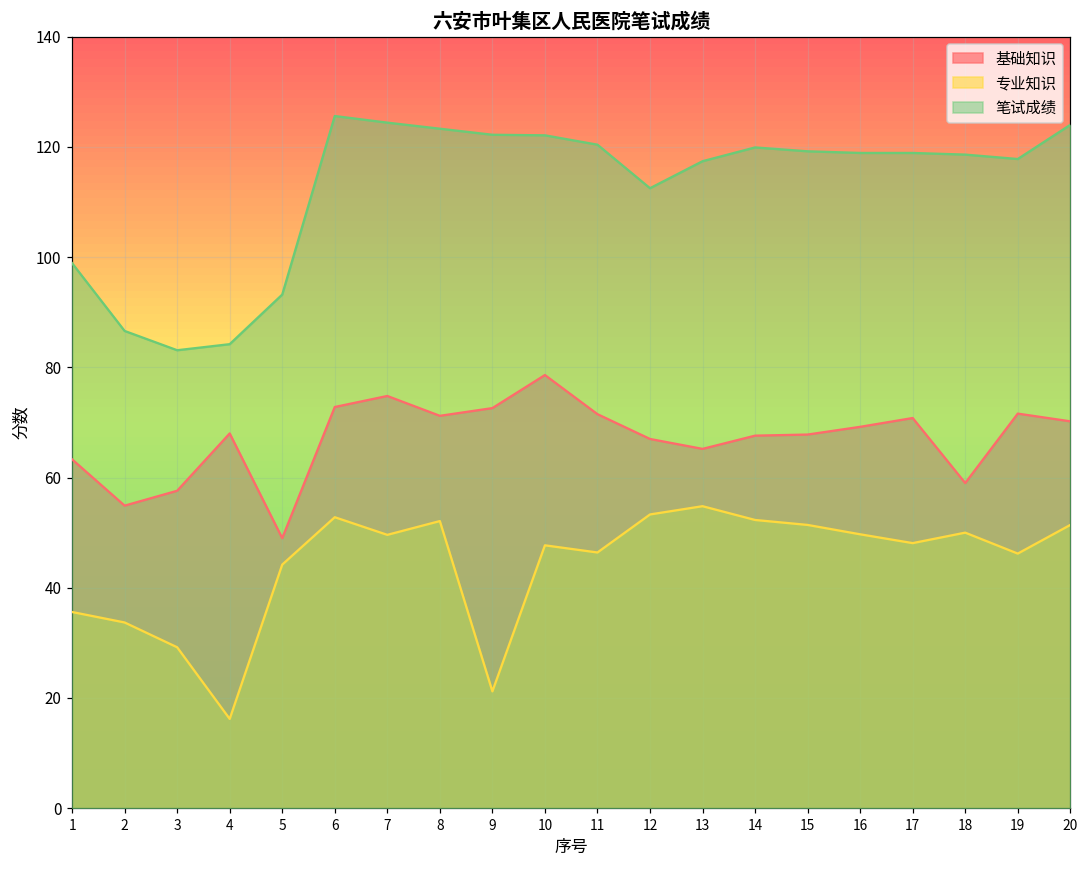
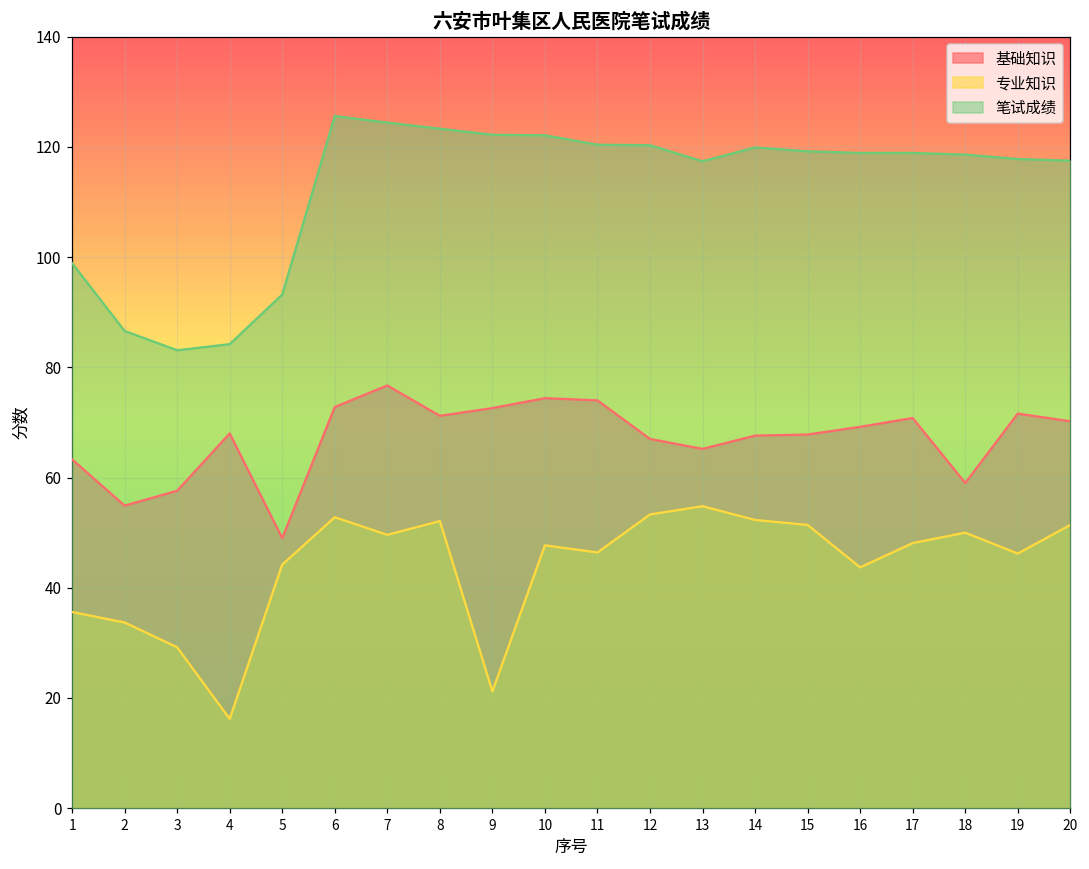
  {
    "基础知识": {
      "1": 63,
      "2": 55,
      "3": 58,
      "4": 68,
      "5": 49,
      "6": 73,
-     "7": 75,
+     "7": 77,
      "8": 71,
      "9": 73,
-     "10": 79,
-     "11": 72,
+     "10": 74,
+     "11": 74,
      "12": 67,
      "13": 65,
      "14": 68,
      "15": 68,
      "16": 69,
      "17": 71,
      "18": 59,
      "19": 72,
      "20": 70
    },
    "专业知识": {
      "1": 36,
      "2": 34,
      "3": 29,
      "4": 16,
      "5": 44,
      "6": 53,
      "7": 50,
      "8": 52,
      "9": 21,
      "10": 48,
      "11": 46,
      "12": 53,
      "13": 55,
      "14": 52,
      "15": 51,
-     "16": 50,
+     "16": 44,
      "17": 48,
      "18": 50,
      "19": 46,
      "20": 51
    },
    "笔试成绩": {
      "1": 99,
      "2": 87,
      "3": 83,
      "4": 84,
      "5": 93,
      "6": 126,
      "7": 124,
      "8": 123,
      "9": 122,
      "10": 122,
      "11": 120,
-     "12": 113,
+     "12": 120,
      "13": 117,
      "14": 120,
      "15": 119,
      "16": 119,
      "17": 119,
      "18": 119,
      "19": 118,
-     "20": 124
+     "20": 118
    }
  }
